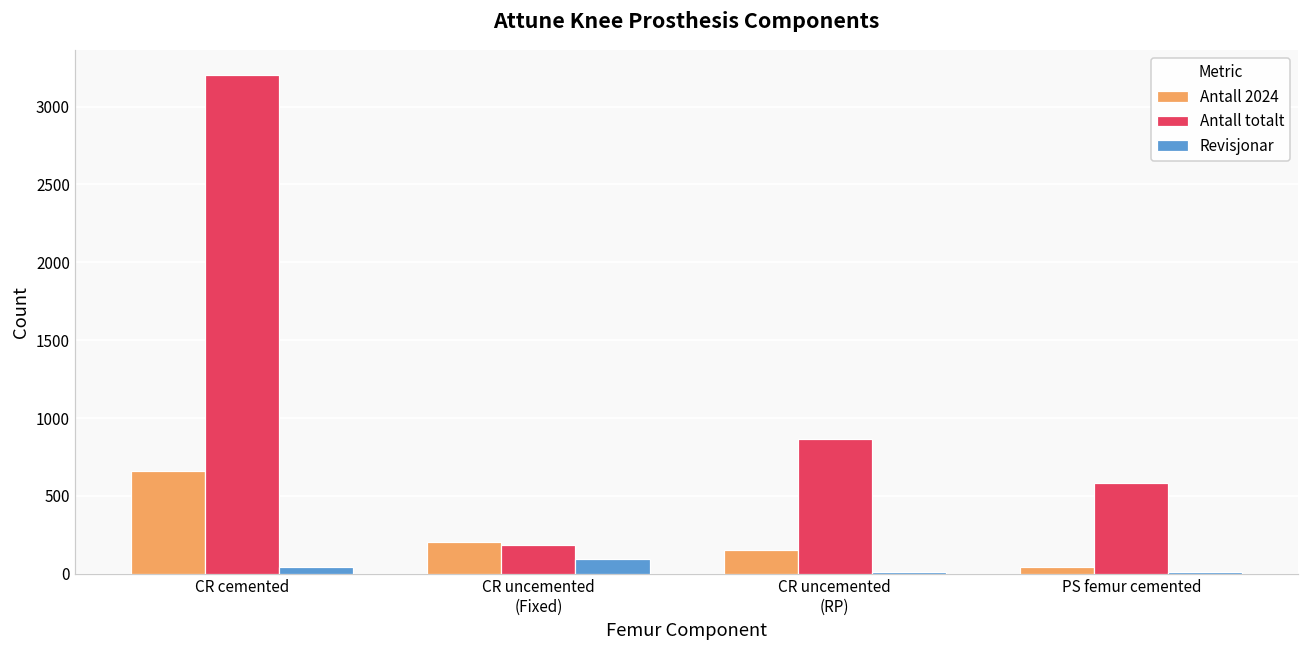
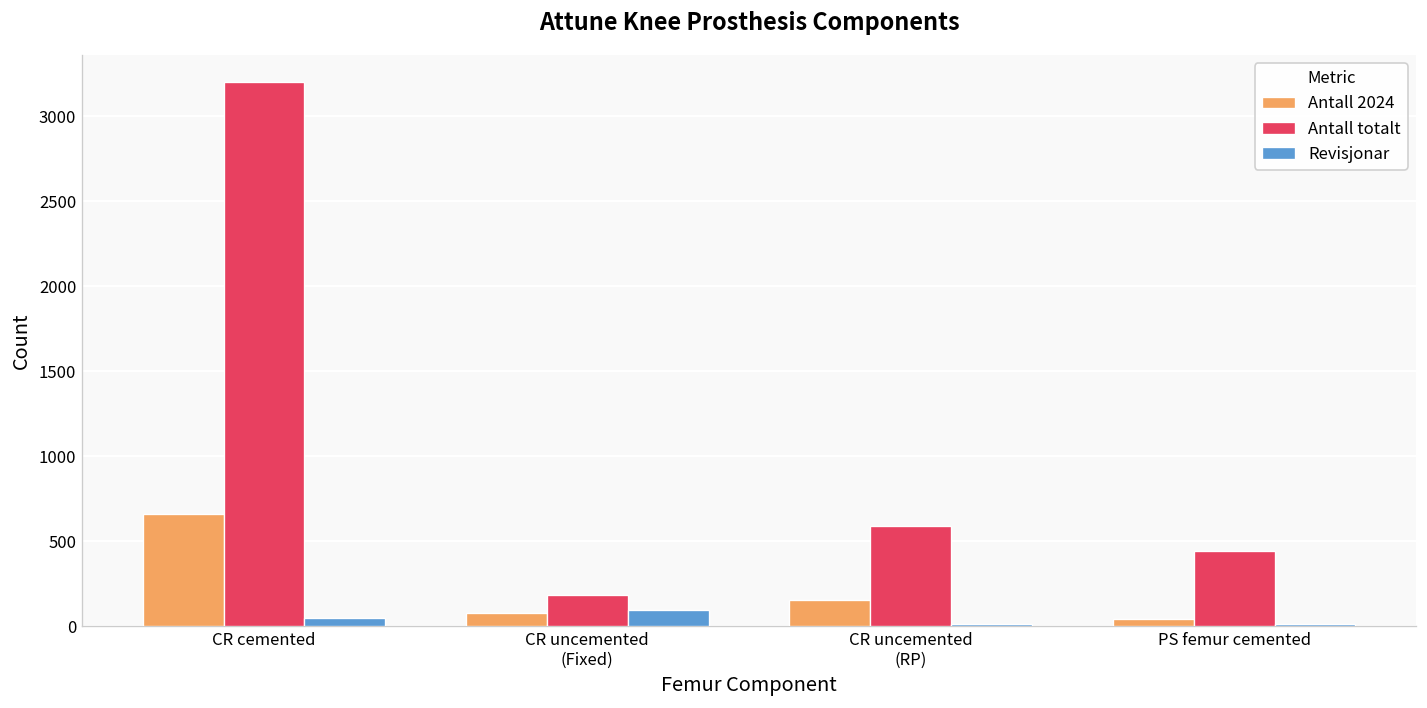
  {
    "Antall 2024": {
      "CR cemented": 660,
-     "CR uncemented (Fixed)": 210,
+     "CR uncemented (Fixed)": 80,
      "CR uncemented (RP)": 160,
      "PS femur cemented": 40
    },
    "Antall totalt": {
      "CR cemented": 3200,
      "CR uncemented (Fixed)": 180,
-     "CR uncemented (RP)": 860,
-     "PS femur cemented": 580
+     "CR uncemented (RP)": 590,
+     "PS femur cemented": 440
    },
    "Revisjonar": {
      "CR cemented": 50,
      "CR uncemented (Fixed)": 90
    }
  }
